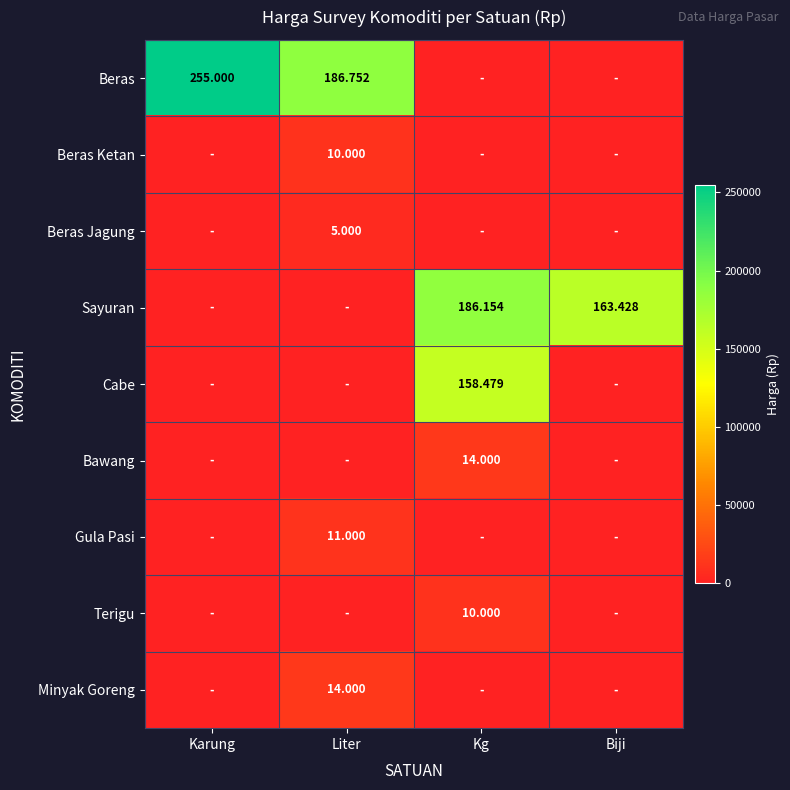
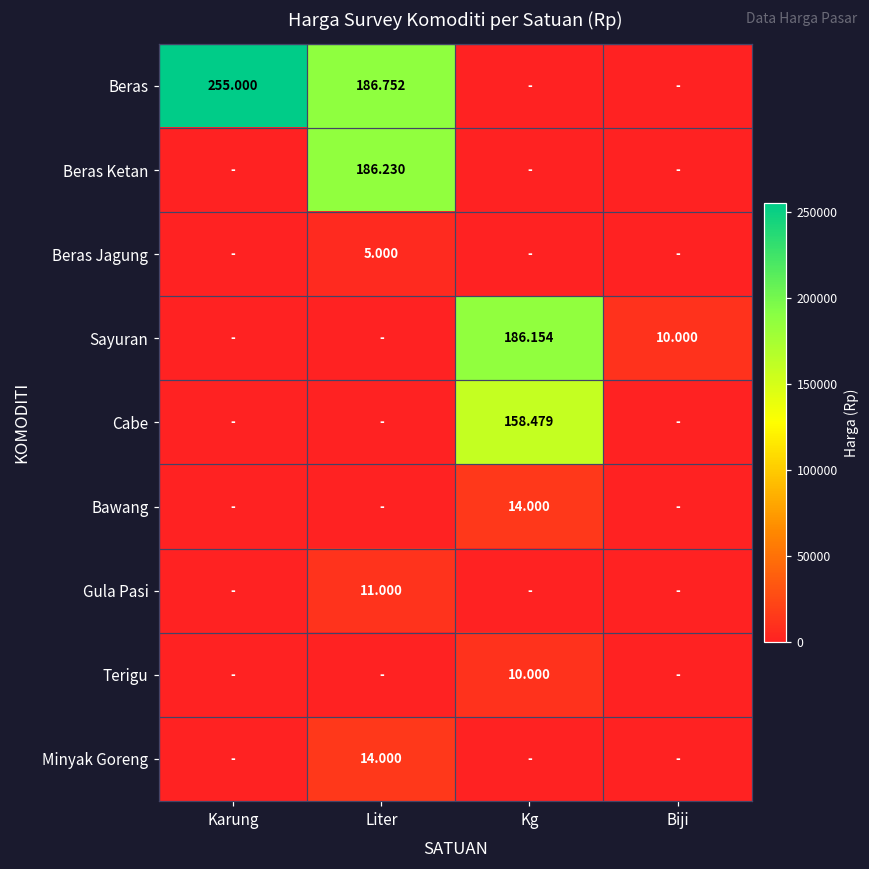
  {
    "Beras": {
      "Karung": 255.000,
      "Liter": 186.752
    },
    "Beras Ketan": {
-     "Liter": 10.000
+     "Liter": 186.230
    },
    "Beras Jagung": {
      "Liter": 5.000
    },
    "Sayuran": {
      "Kg": 186.154,
-     "Biji": 163.428
+     "Biji": 10.000
    },
    "Cabe": {
      "Kg": 158.479
    },
    "Bawang": {
      "Kg": 14.000
    },
    "Gula Pasi": {
      "Liter": 11.000
    },
    "Terigu": {
      "Kg": 10.000
    },
    "Minyak Goreng": {
      "Liter": 14.000
    }
  }
